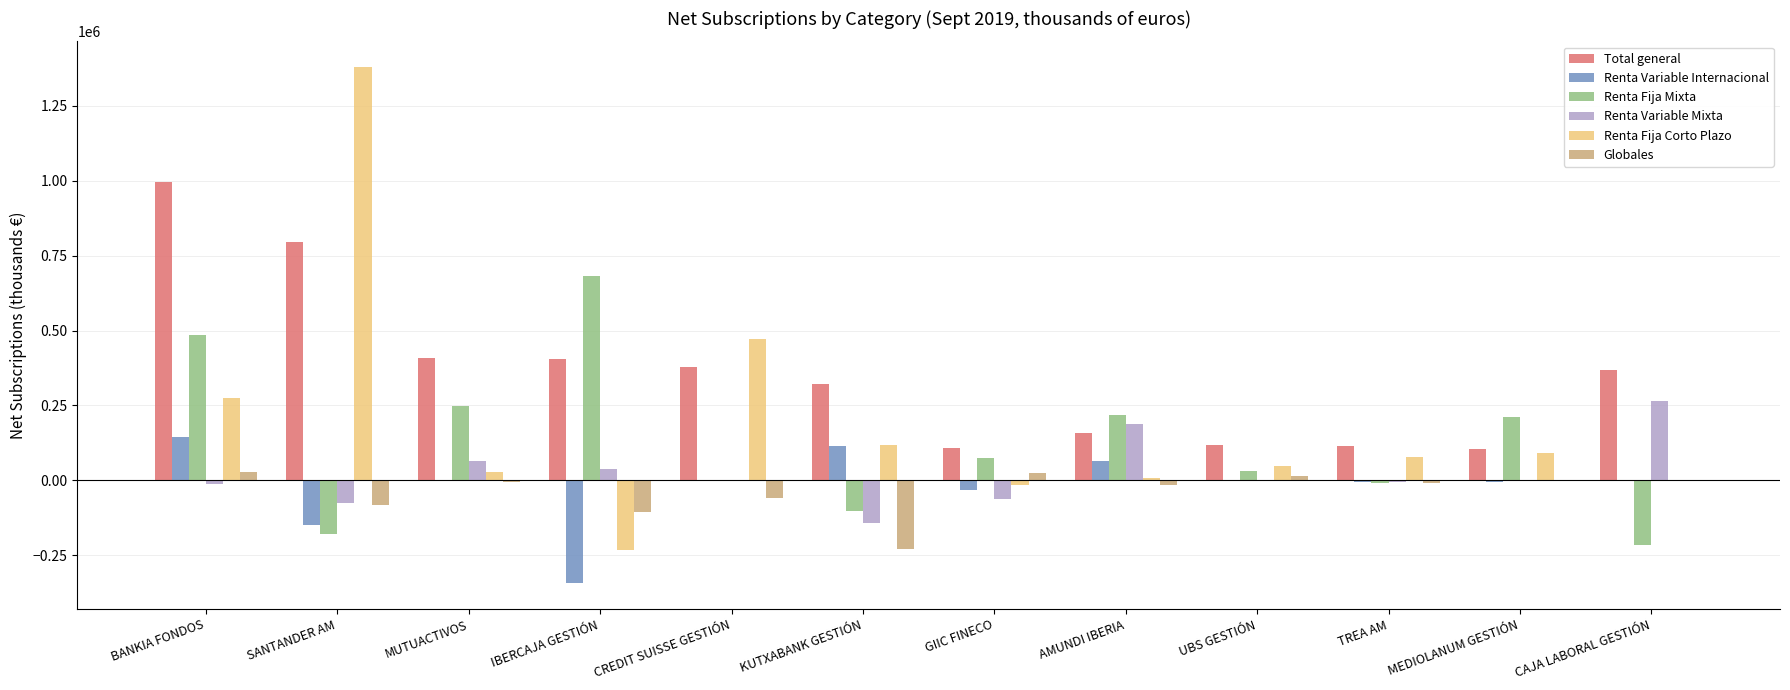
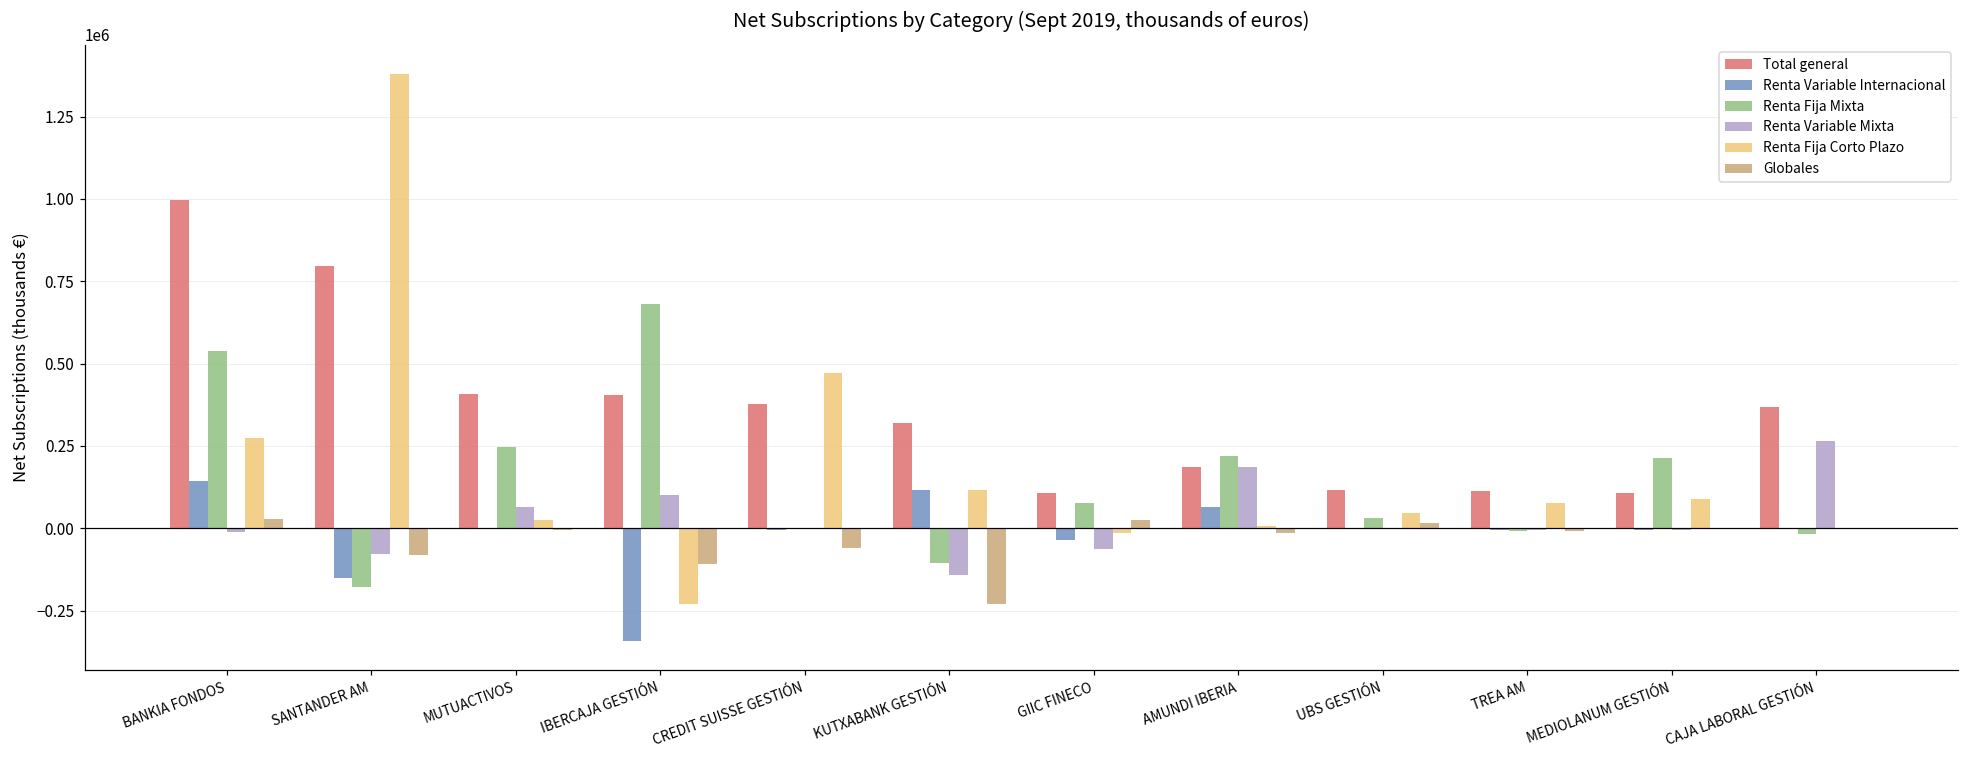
  {
    "Total general": {
      "BANKIA FONDOS": 1000000,
      "SANTANDER AM": 800000,
      "MUTUACTIVOS": 410000,
      "IBERCAJA GESTIÓN": 400000,
      "CREDIT SUISSE GESTIÓN": 380000,
      "KUTXABANK GESTIÓN": 320000,
      "GIIC FINECO": 110000,
-     "AMUNDI IBERIA": 160000,
+     "AMUNDI IBERIA": 190000,
      "UBS GESTIÓN": 120000,
      "TREA AM": 110000,
      "MEDIOLANUM GESTIÓN": 110000,
      "CAJA LABORAL GESTIÓN": 370000
    },
    "Renta Variable Internacional": {
      "BANKIA FONDOS": 140000,
      "SANTANDER AM": -150000,
      "IBERCAJA GESTIÓN": -340000,
      "KUTXABANK GESTIÓN": 120000,
      "GIIC FINECO": -30000,
      "AMUNDI IBERIA": 60000,
      "UBS GESTIÓN": 0
    },
    "Renta Fija Mixta": {
-     "BANKIA FONDOS": 480000,
+     "BANKIA FONDOS": 540000,
      "SANTANDER AM": -180000,
      "MUTUACTIVOS": 250000,
      "IBERCAJA GESTIÓN": 680000,
      "CREDIT SUISSE GESTIÓN": 0,
      "KUTXABANK GESTIÓN": -100000,
      "GIIC FINECO": 80000,
      "AMUNDI IBERIA": 220000,
      "UBS GESTIÓN": 30000,
      "MEDIOLANUM GESTIÓN": 210000,
-     "CAJA LABORAL GESTIÓN": -220000
+     "CAJA LABORAL GESTIÓN": -20000
    },
    "Renta Variable Mixta": {
      "BANKIA FONDOS": -10000,
      "SANTANDER AM": -80000,
      "MUTUACTIVOS": 70000,
-     "IBERCAJA GESTIÓN": 40000,
+     "IBERCAJA GESTIÓN": 100000,
      "KUTXABANK GESTIÓN": -140000,
      "GIIC FINECO": -60000,
      "AMUNDI IBERIA": 190000,
      "UBS GESTIÓN": 0,
      "CAJA LABORAL GESTIÓN": 270000
    }
  }
